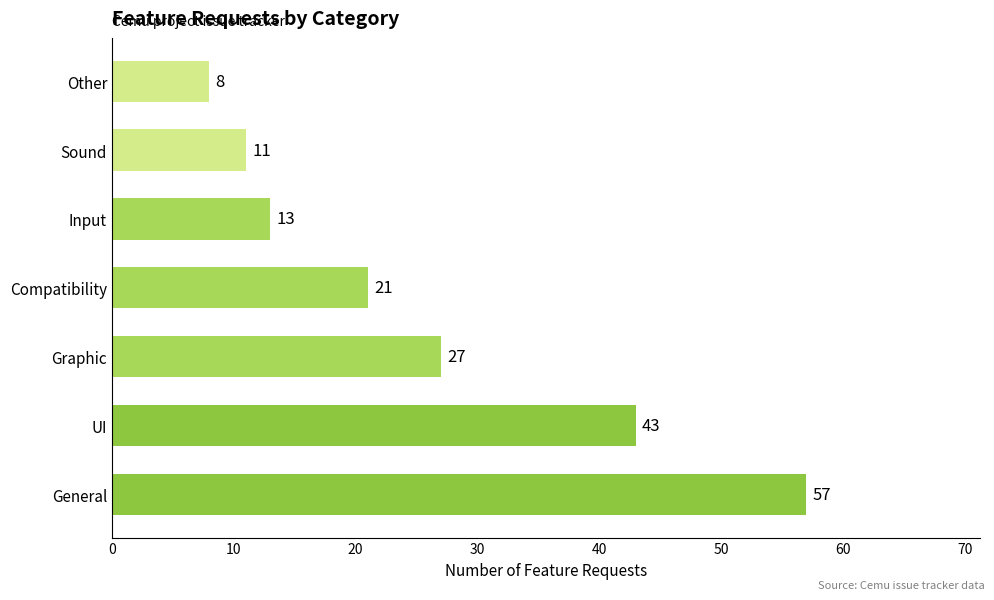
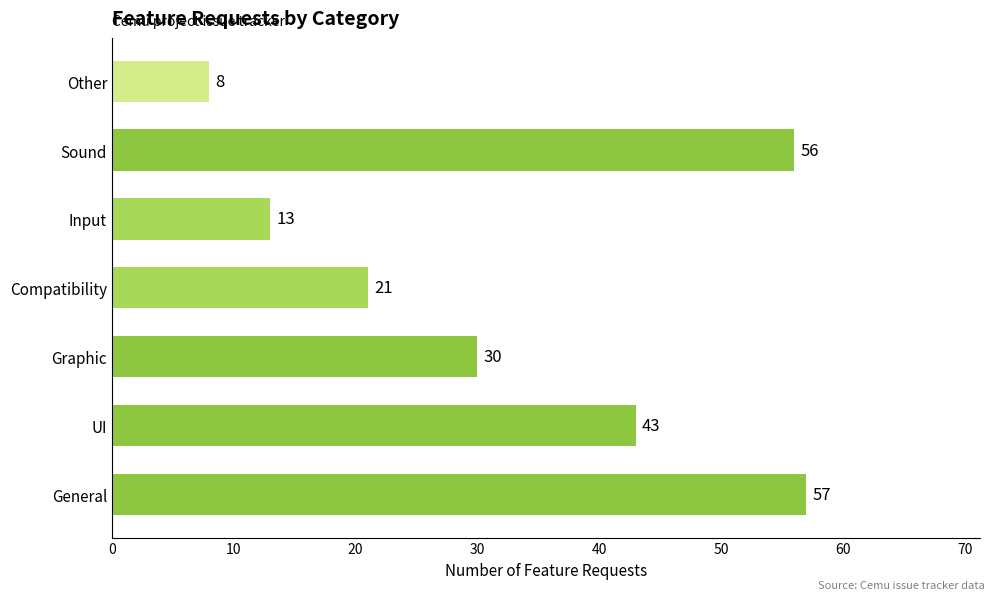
  {
    "Other": 8,
-   "Sound": 11,
+   "Sound": 56,
    "Input": 13,
    "Compatibility": 21,
-   "Graphic": 27,
+   "Graphic": 30,
    "UI": 43,
    "General": 57
  }
